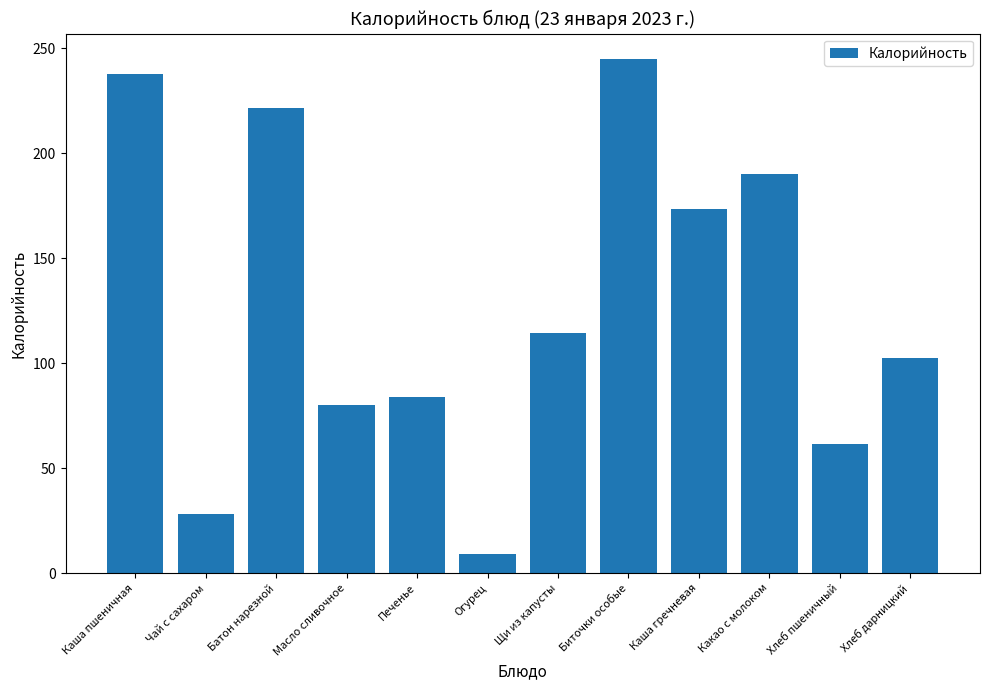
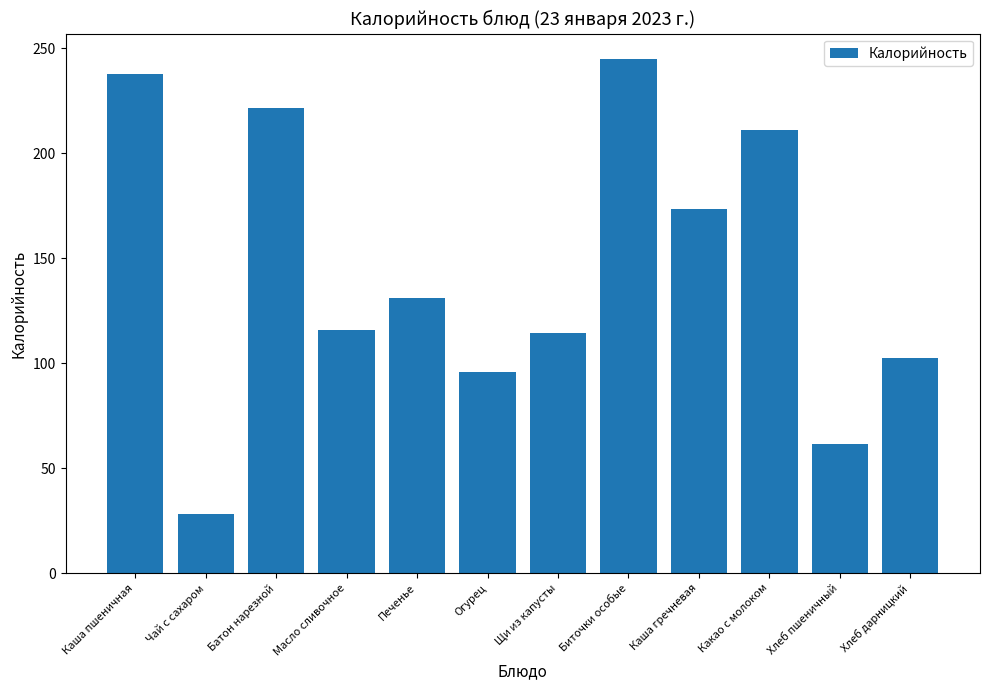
  {
    "Каша пшеничная": 238,
    "Чай с сахаром": 28,
    "Батон нарезной": 221,
-   "Масло сливочное": 80,
-   "Печенье": 84,
-   "Огурец": 9,
+   "Масло сливочное": 116,
+   "Печенье": 131,
+   "Огурец": 96,
    "Щи из капусты": 114,
    "Биточки особые": 245,
    "Каша гречневая": 174,
-   "Какао с молоком": 190,
+   "Какао с молоком": 211,
    "Хлеб пшеничный": 62,
    "Хлеб дарницкий": 103
  }
